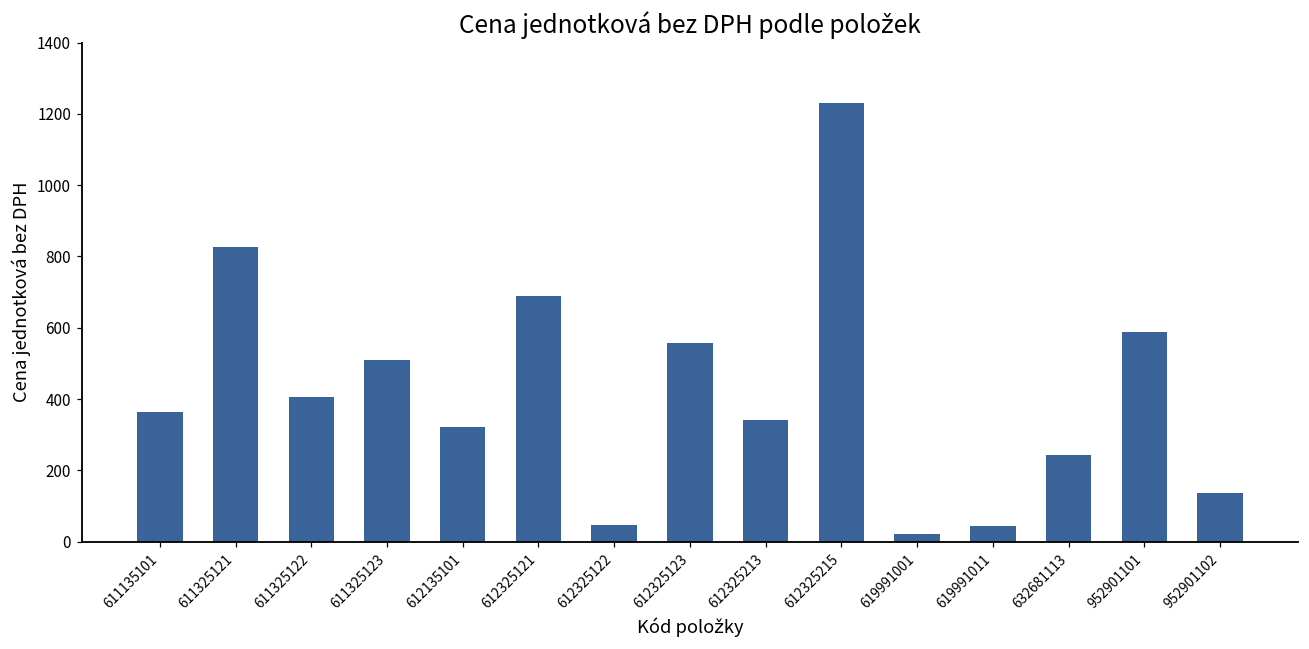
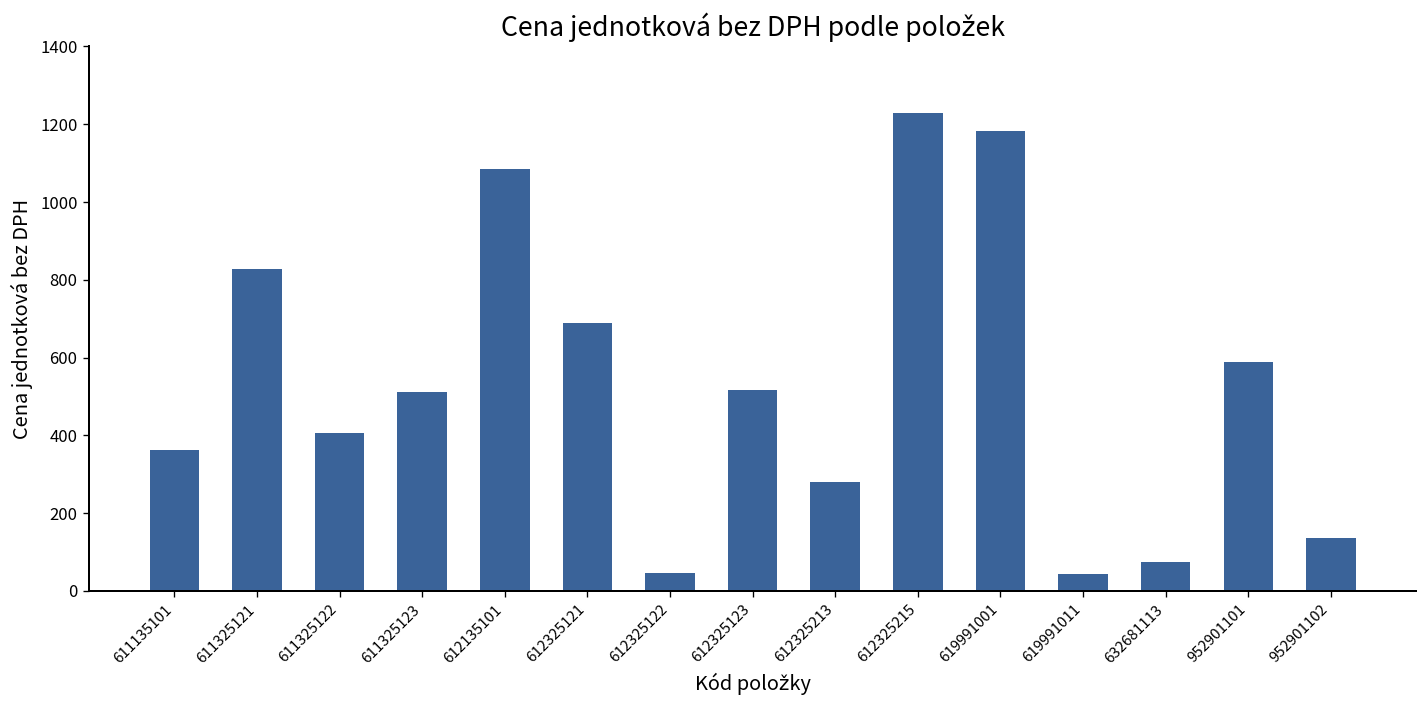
  {
    "611135101": 360,
    "611325121": 830,
    "611325122": 410,
    "611325123": 510,
-   "612135101": 320,
+   "612135101": 1090,
    "612325121": 690,
    "612325122": 50,
-   "612325123": 560,
-   "612325213": 340,
+   "612325123": 520,
+   "612325213": 280,
    "612325215": 1230,
-   "619991001": 20,
+   "619991001": 1180,
    "619991011": 40,
-   "632681113": 240,
+   "632681113": 70,
    "952901101": 590,
    "952901102": 140
  }
